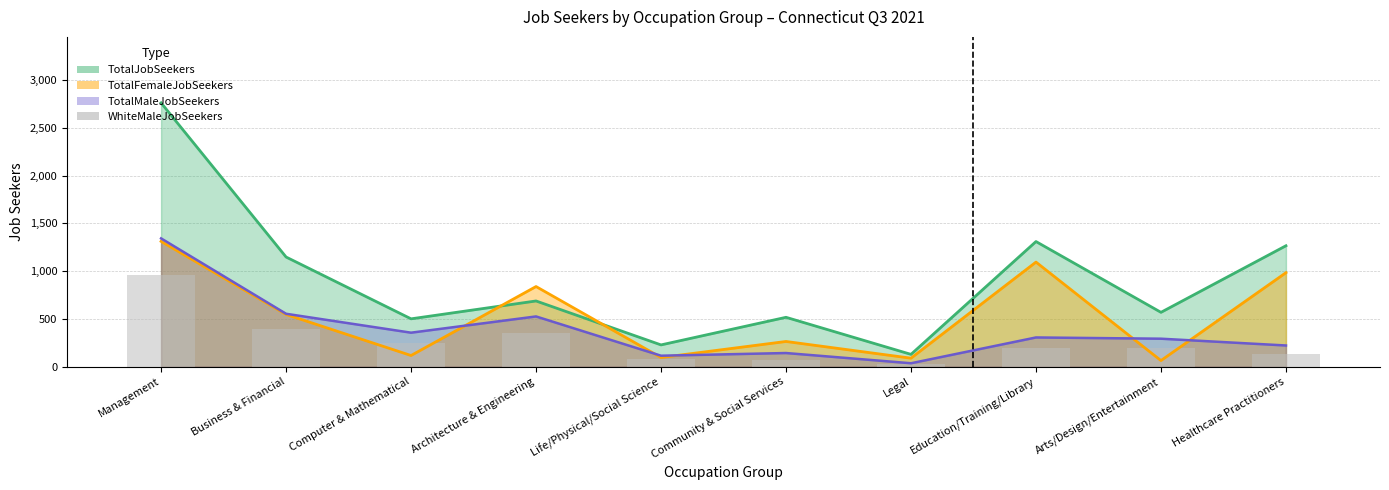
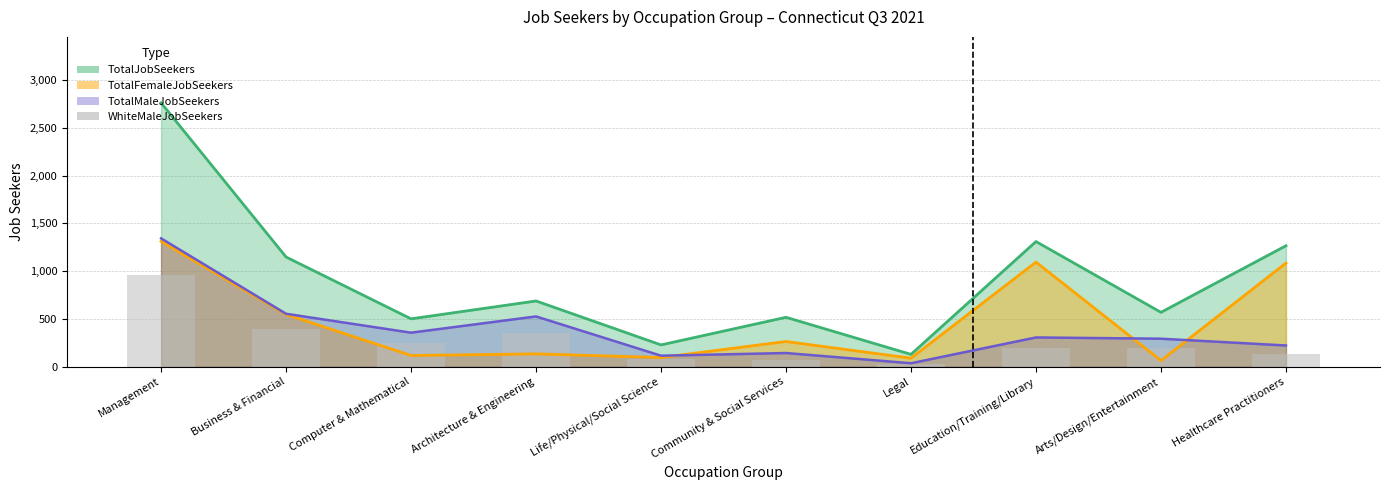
  {
    "TotalFemaleJobSeekers": {
      "Management": "1,300",
      "Computer & Mathematical": "100",
-     "Architecture & Engineering": "800",
+     "Architecture & Engineering": "100",
      "Community & Social Services": "300",
      "Legal": "100",
      "Education/Training/Library": "1,100",
      "Arts/Design/Entertainment": "100",
-     "Healthcare Practitioners": "1,000"
+     "Healthcare Practitioners": "1,100"
    }
  }
